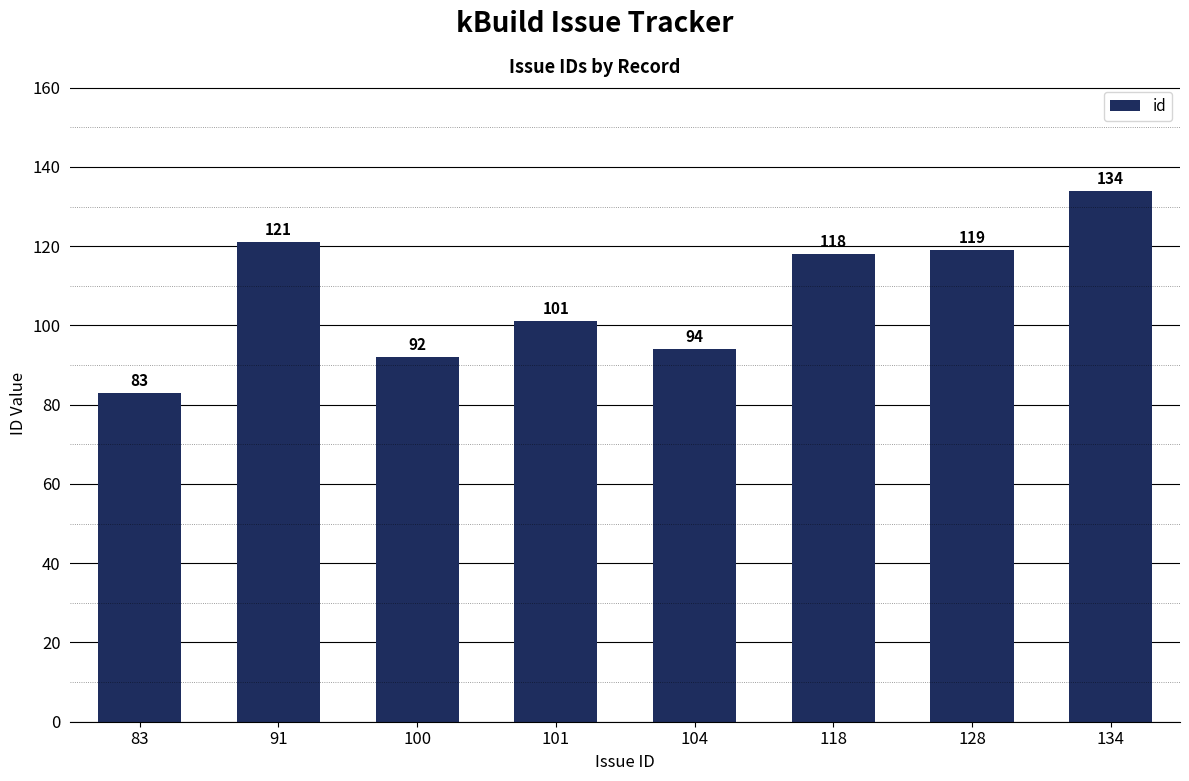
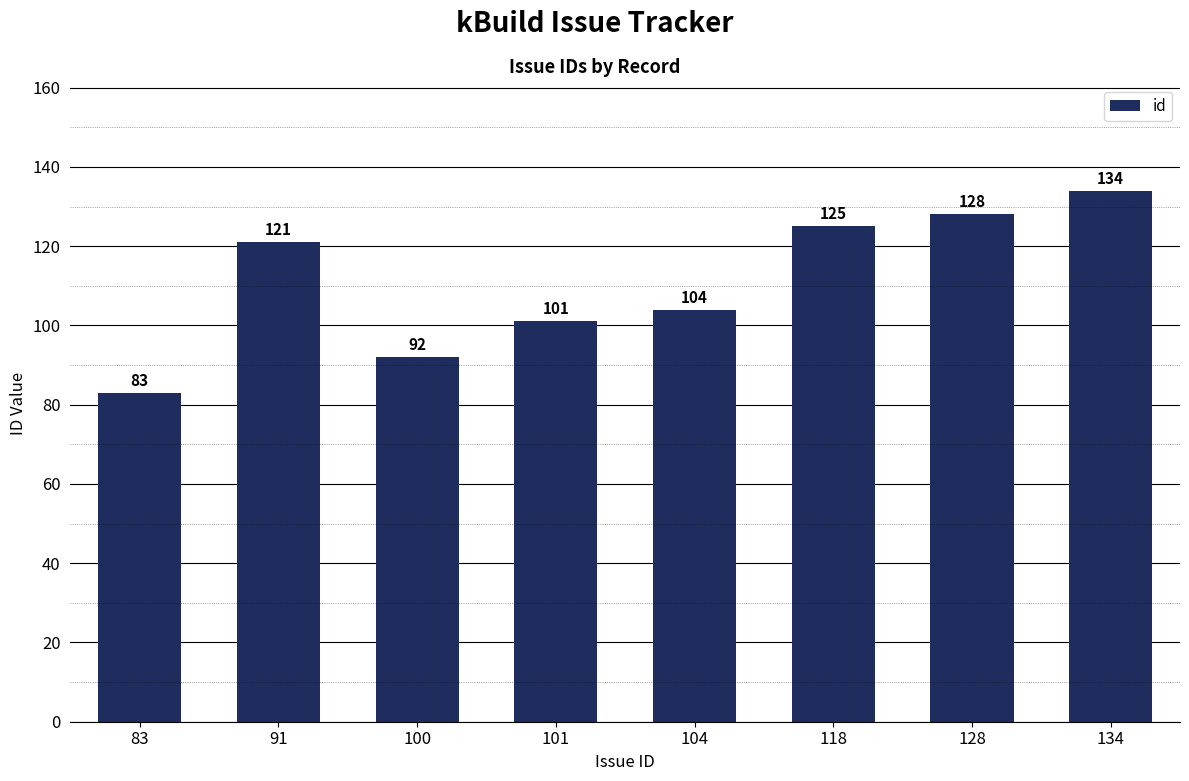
  {
    "83": 83,
    "91": 121,
    "100": 92,
    "101": 101,
-   "104": 94,
-   "118": 118,
-   "128": 119,
+   "104": 104,
+   "118": 125,
+   "128": 128,
    "134": 134
  }
